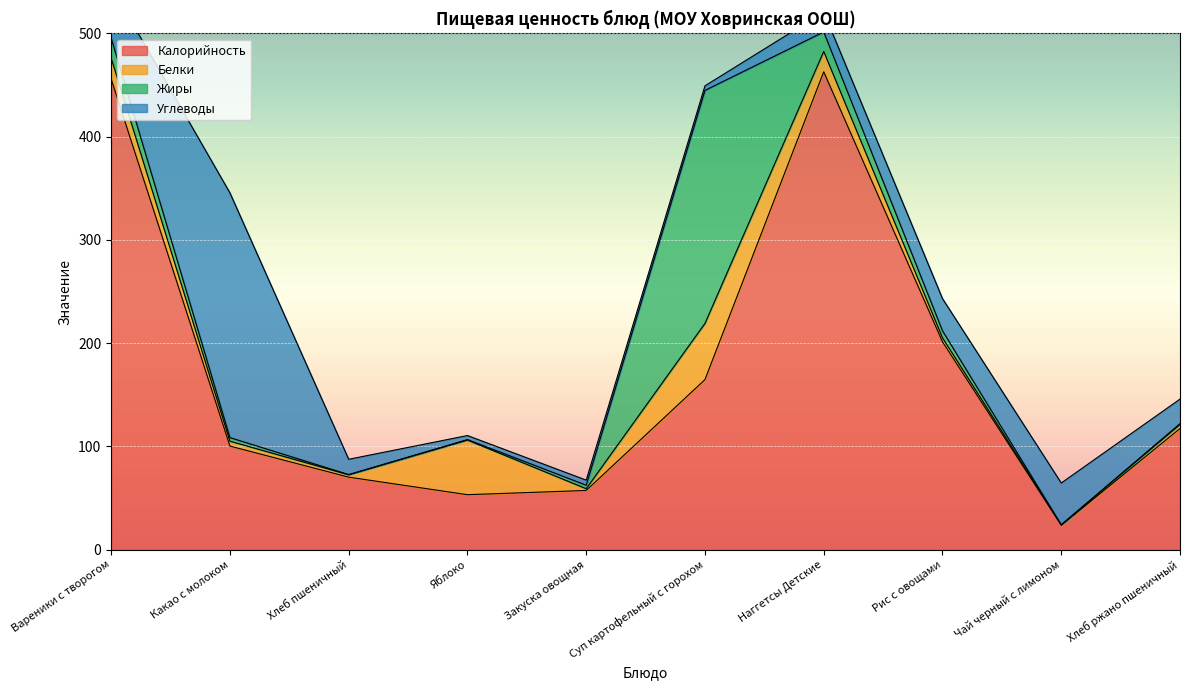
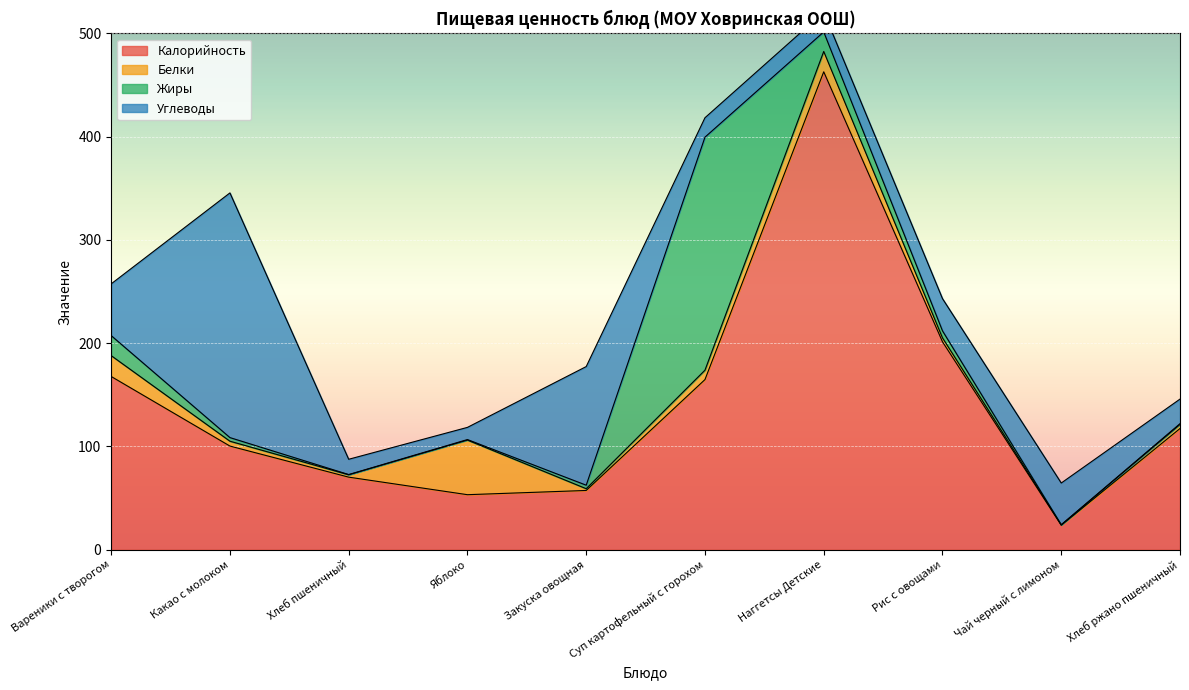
  {
    "Калорийность": {
-     "Вареники с творогом": 456,
+     "Вареники с творогом": 168,
      "Какао с молоком": 100,
      "Яблоко": 53,
      "Суп картофельный с горохом": 165,
      "Наггетсы Детские": 463,
      "Рис с овощами": 201,
      "Хлеб ржано пшеничный": 117
    },
    "Белки": {
      "Вареники с творогом": 20,
      "Какао с молоком": 5,
-     "Суп картофельный с горохом": 54,
+     "Суп картофельный с горохом": 9,
      "Наггетсы Детские": 20,
      "Рис с овощами": 4
    },
    "Жиры": {
      "Вареники с творогом": 19,
      "Какао с молоком": 4,
      "Закуска овощная": 3,
      "Суп картофельный с горохом": 226,
      "Наггетсы Детские": 19,
      "Рис с овощами": 7
    },
    "Углеводы": {
      "Какао с молоком": 237,
      "Хлеб пшеничный": 15,
-     "Яблоко": 4,
-     "Закуска овощная": 5,
-     "Суп картофельный с горохом": 4,
+     "Яблоко": 12,
+     "Закуска овощная": 115,
+     "Суп картофельный с горохом": 19,
      "Рис с овощами": 31,
      "Чай черный с лимоном": 40,
      "Хлеб ржано пшеничный": 24
    }
  }
